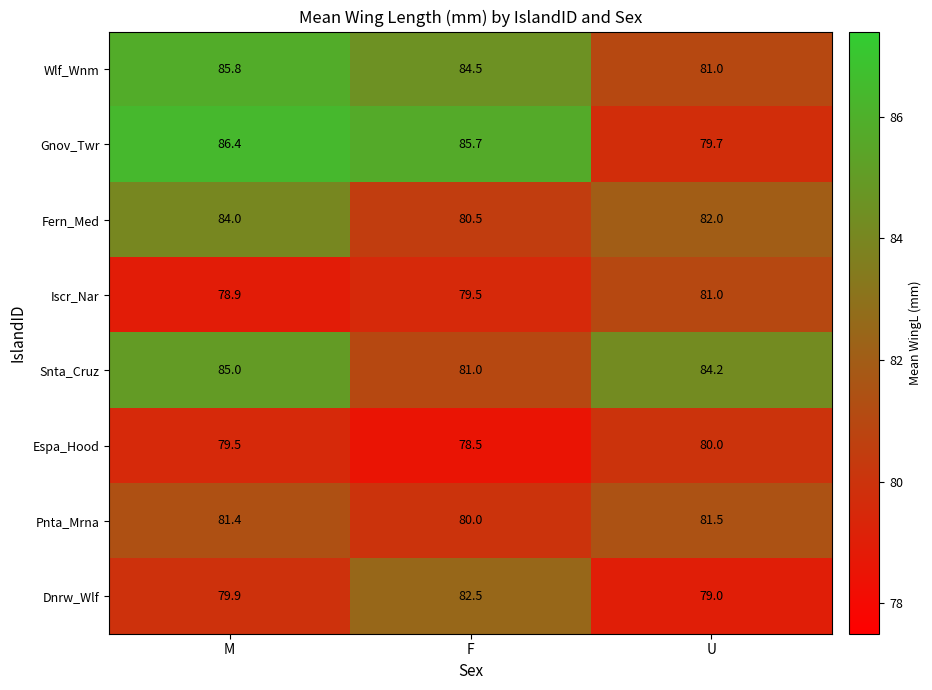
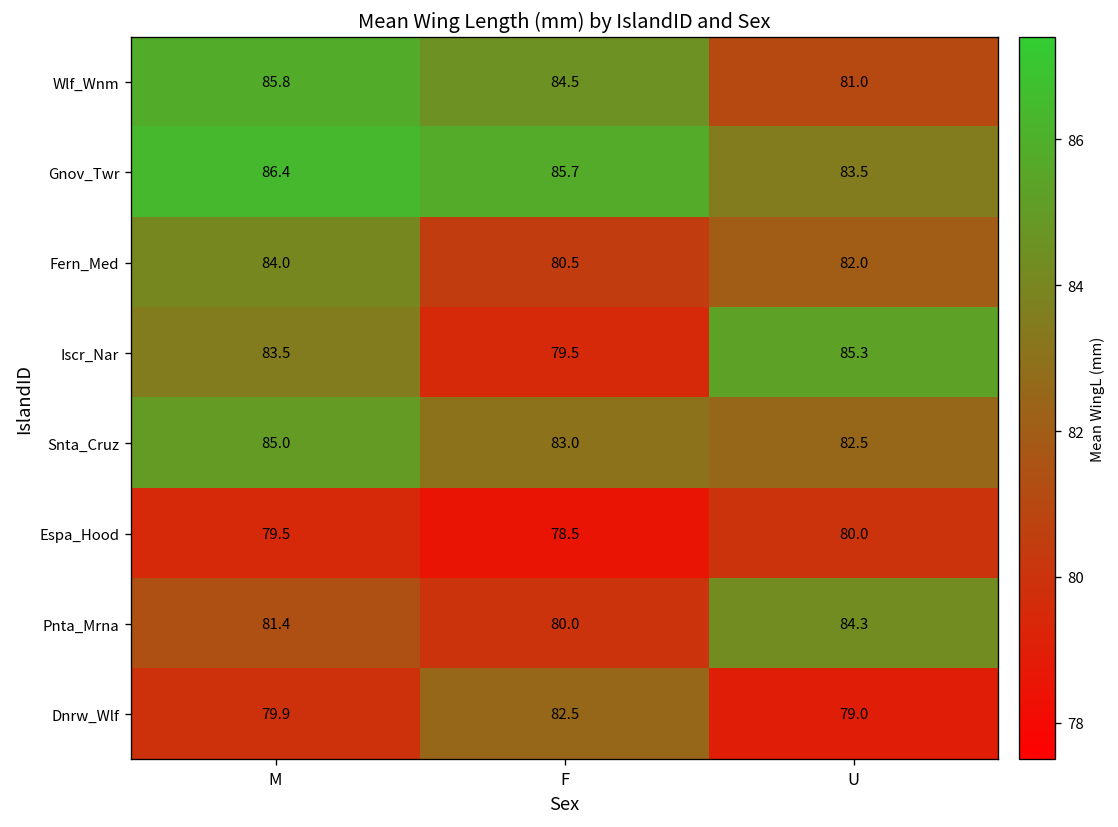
  {
    "Wlf_Wnm": {
      "M": 85.8,
      "F": 84.5,
      "U": 81.0
    },
    "Gnov_Twr": {
      "M": 86.4,
      "F": 85.7,
-     "U": 79.7
+     "U": 83.5
    },
    "Fern_Med": {
      "M": 84.0,
      "F": 80.5,
      "U": 82.0
    },
    "Iscr_Nar": {
-     "M": 78.9,
+     "M": 83.5,
      "F": 79.5,
-     "U": 81.0
+     "U": 85.3
    },
    "Snta_Cruz": {
      "M": 85.0,
-     "F": 81.0,
-     "U": 84.2
+     "F": 83.0,
+     "U": 82.5
    },
    "Espa_Hood": {
      "M": 79.5,
      "F": 78.5,
      "U": 80.0
    },
    "Pnta_Mrna": {
      "M": 81.4,
      "F": 80.0,
-     "U": 81.5
+     "U": 84.3
    },
    "Dnrw_Wlf": {
      "M": 79.9,
      "F": 82.5,
      "U": 79.0
    }
  }
